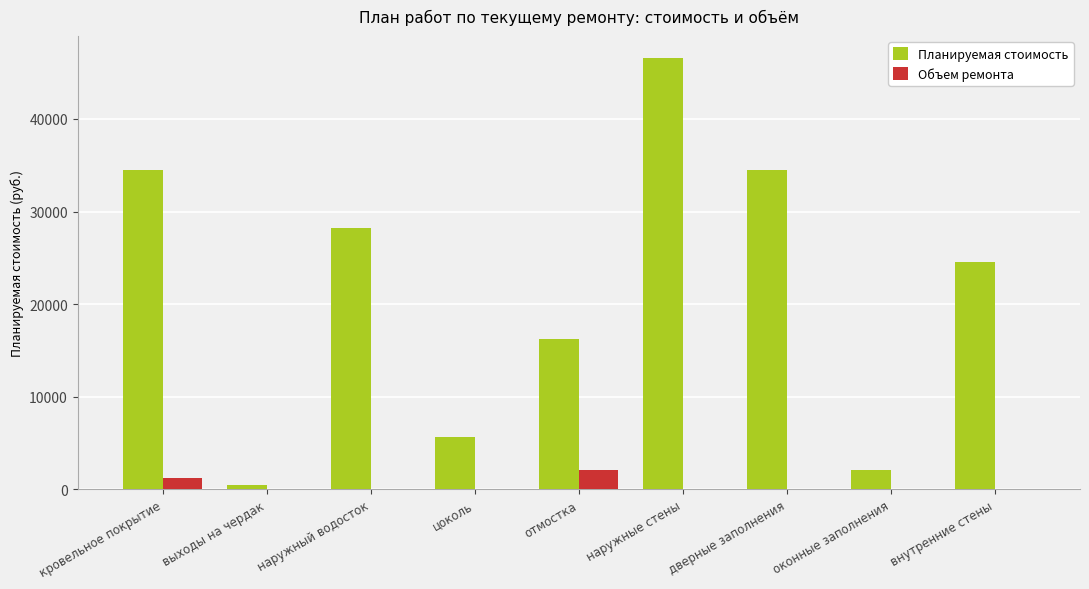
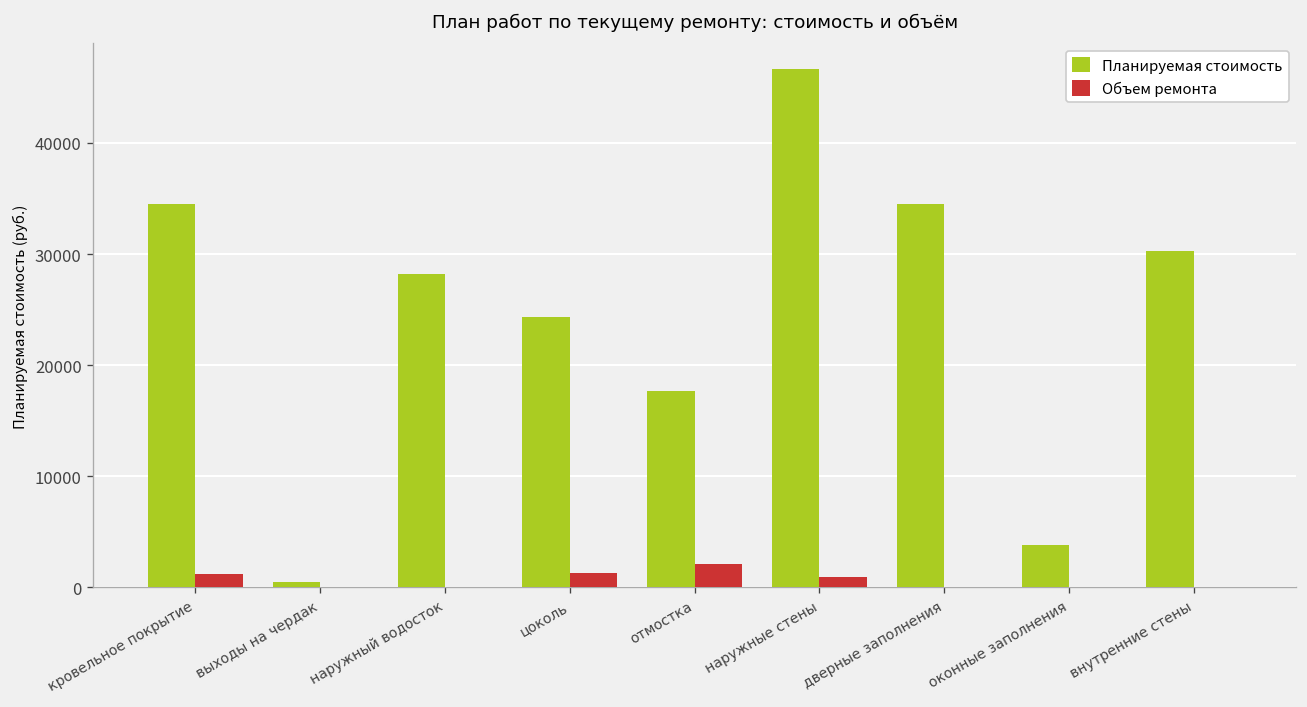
  {
    "Планируемая стоимость": {
      "кровельное покрытие": 34000,
      "выходы на чердак": 1000,
      "наружный водосток": 28000,
-     "цоколь": 6000,
-     "отмостка": 16000,
+     "цоколь": 24000,
+     "отмостка": 18000,
      "наружные стены": 47000,
      "дверные заполнения": 34000,
-     "оконные заполнения": 2000,
-     "внутренние стены": 25000
+     "оконные заполнения": 4000,
+     "внутренние стены": 30000
    },
    "Объем ремонта": {
      "кровельное покрытие": 1000,
-     "цоколь": 0,
+     "цоколь": 1000,
      "отмостка": 2000,
-     "наружные стены": 0
+     "наружные стены": 1000
    }
  }
